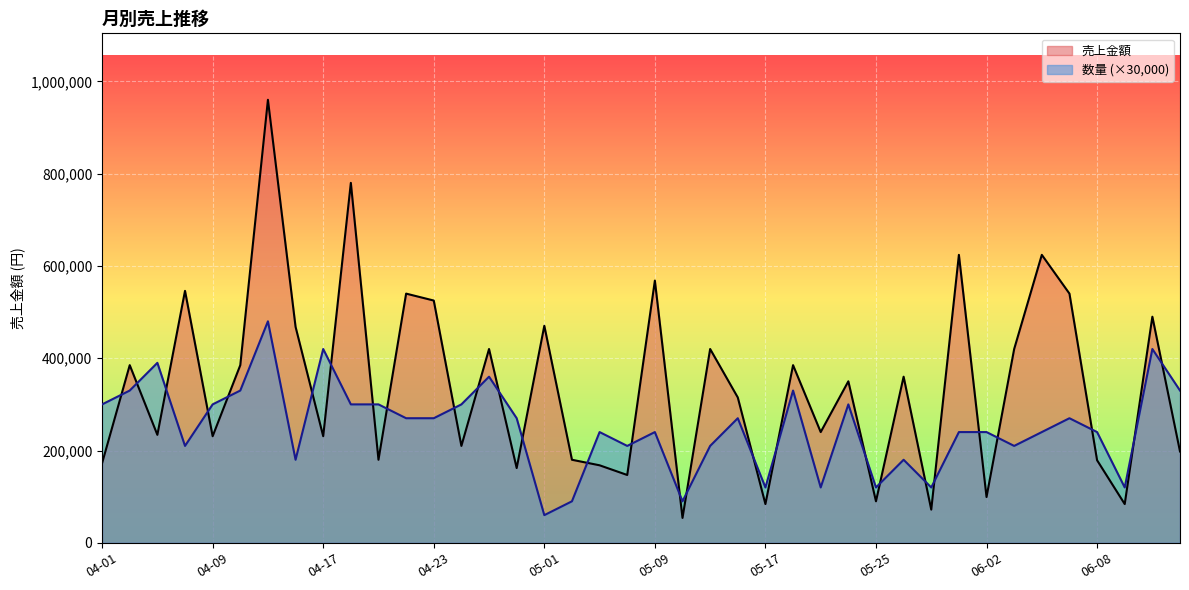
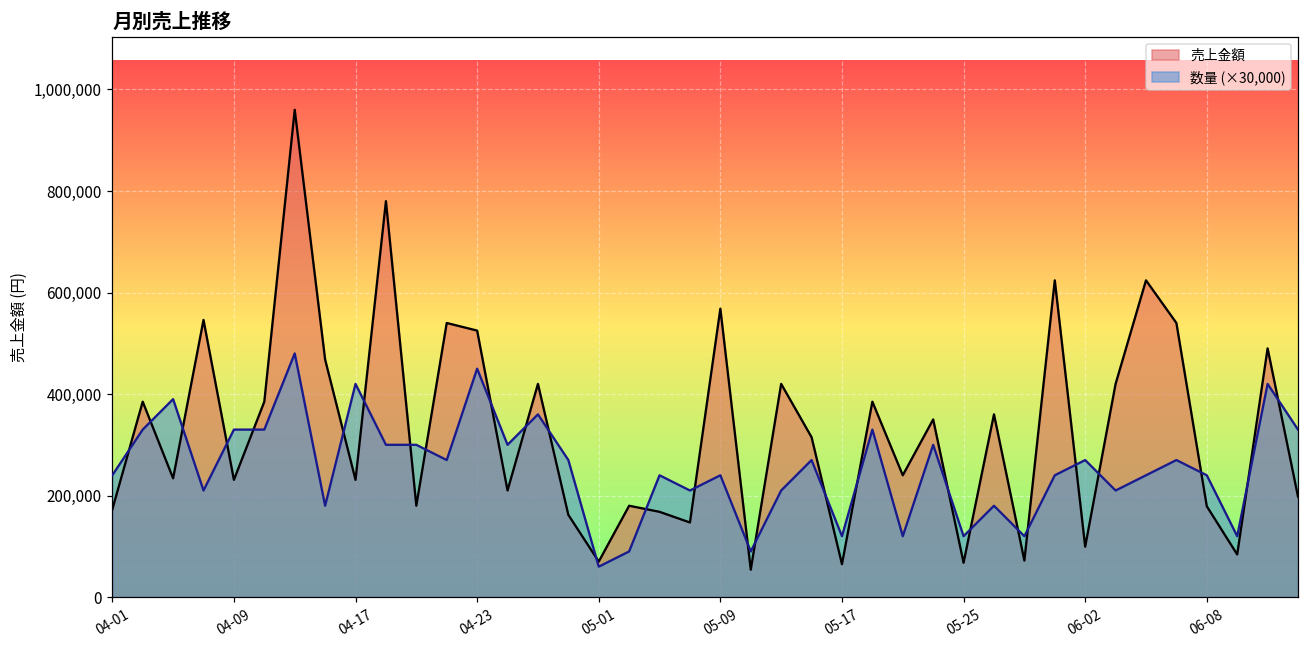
  {
    "売上金額": {
      "04-01": "170,000",
      "04-09": "230,000",
      "04-17": "230,000",
      "04-23": "530,000",
-     "05-01": "470,000",
+     "05-01": "70,000",
      "05-09": "570,000",
-     "05-17": "80,000",
-     "05-25": "90,000",
+     "05-17": "60,000",
+     "05-25": "70,000",
      "06-02": "100,000",
      "06-08": "180,000"
    },
    "数量 (×30,000)": {
-     "04-01": "300,000",
-     "04-09": "300,000",
+     "04-01": "240,000",
+     "04-09": "330,000",
      "04-17": "420,000",
-     "04-23": "270,000",
+     "04-23": "450,000",
      "05-01": "60,000",
      "05-09": "240,000",
      "05-17": "120,000",
      "05-25": "120,000",
-     "06-02": "240,000",
+     "06-02": "270,000",
      "06-08": "240,000"
    }
  }
